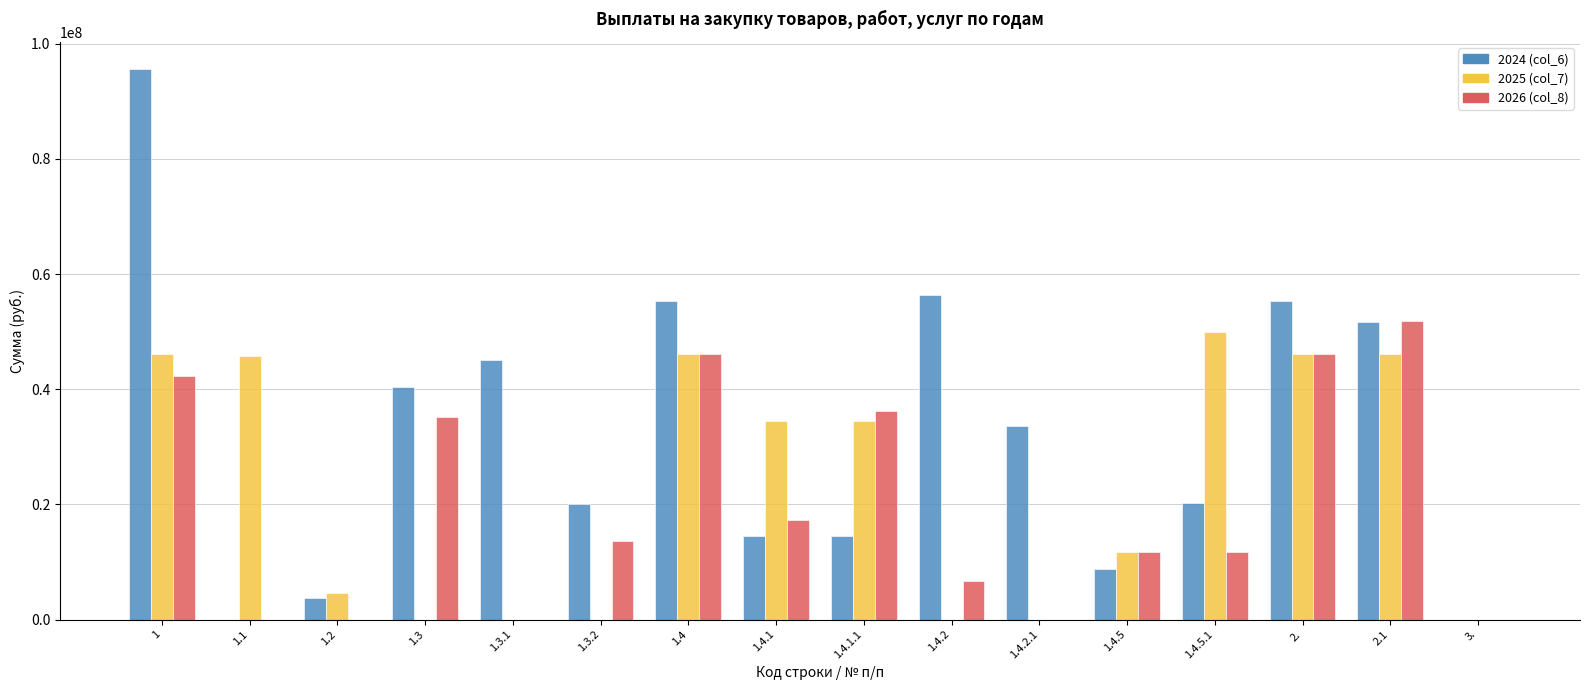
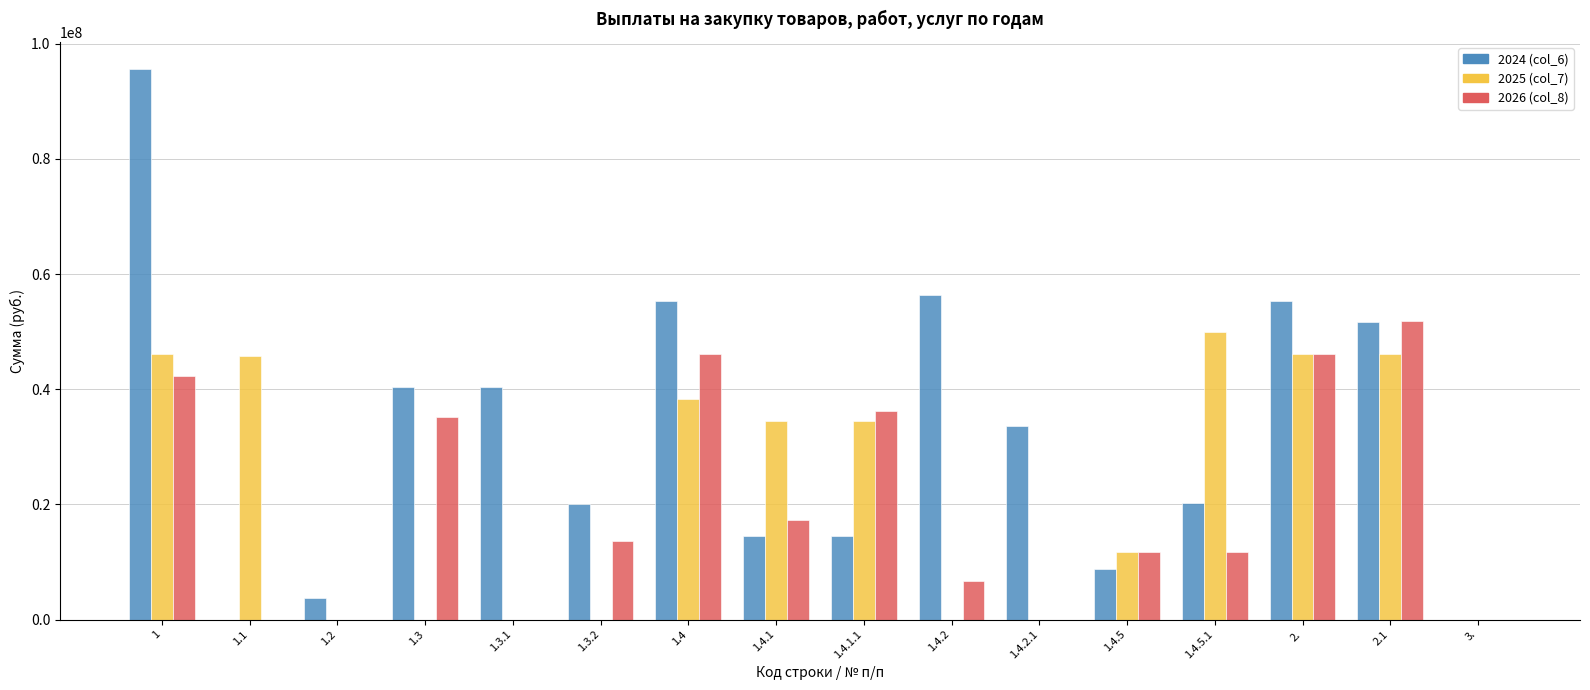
  {
    "2024 (col_6)": {
      "1": 96000000,
      "1.1": 0,
      "1.2": 4000000,
      "1.3": 40000000,
-     "1.3.1": 45000000,
+     "1.3.1": 40000000,
      "1.3.2": 20000000,
      "1.4": 55000000,
      "1.4.1": 15000000,
      "1.4.1.1": 15000000,
      "1.4.2": 56000000,
      "1.4.2.1": 34000000,
      "1.4.5": 9000000,
      "1.4.5.1": 20000000,
      "2.": 55000000,
      "2.1": 52000000,
      "3.": 0
    },
    "2025 (col_7)": {
      "1": 46000000,
      "1.1": 46000000,
-     "1.2": 5000000,
+     "1.2": 0,
      "1.3": 0,
      "1.3.1": 0,
      "1.3.2": 0,
-     "1.4": 46000000,
+     "1.4": 38000000,
      "1.4.1": 34000000,
      "1.4.1.1": 34000000,
      "1.4.2": 0,
      "1.4.2.1": 0,
      "1.4.5": 12000000,
      "1.4.5.1": 50000000,
      "2.": 46000000,
      "2.1": 46000000,
      "3.": 0
    },
    "2026 (col_8)": {
      "1": 42000000,
      "1.1": 0,
      "1.2": 0,
      "1.3": 35000000,
      "1.3.1": 0,
      "1.3.2": 14000000,
      "1.4": 46000000,
      "1.4.1": 17000000,
      "1.4.1.1": 36000000,
      "1.4.2": 7000000,
      "1.4.2.1": 0,
      "1.4.5": 12000000,
      "1.4.5.1": 12000000,
      "2.": 46000000,
      "2.1": 52000000,
      "3.": 0
    }
  }
